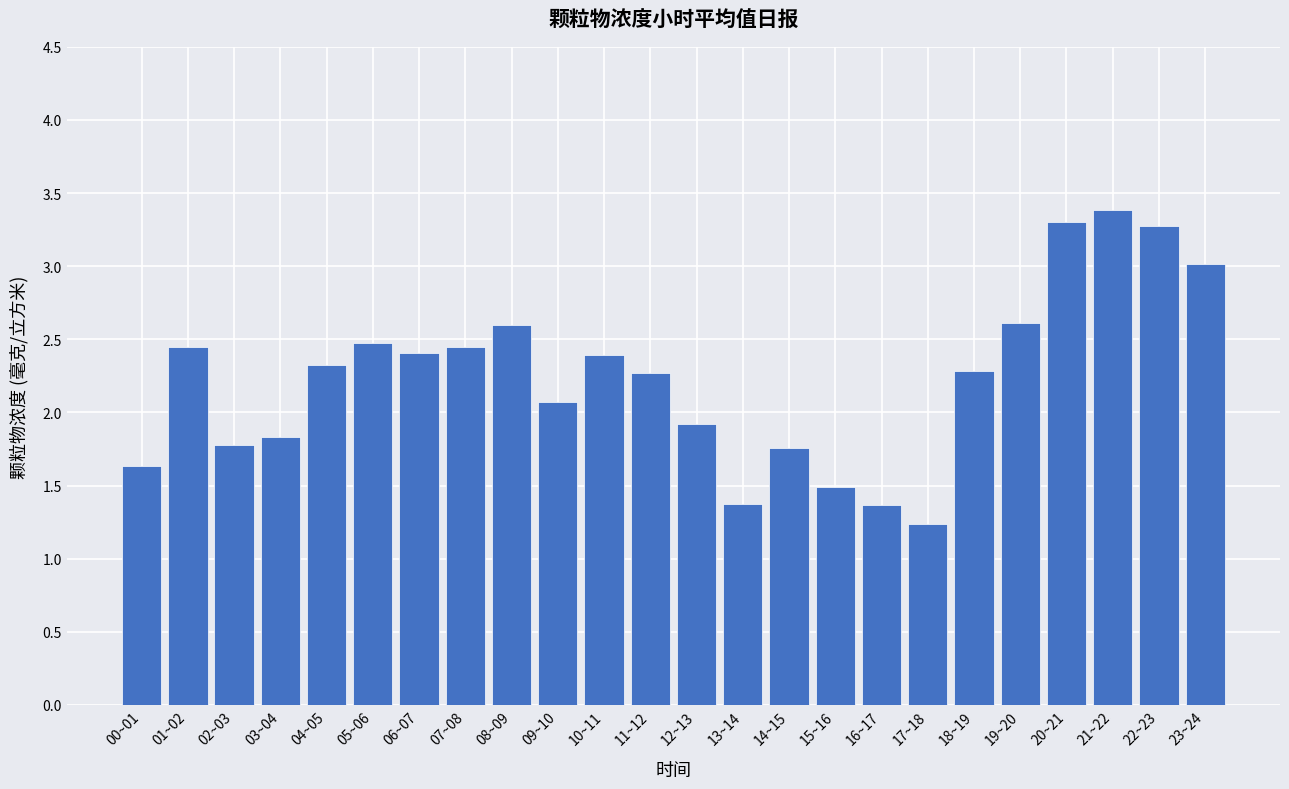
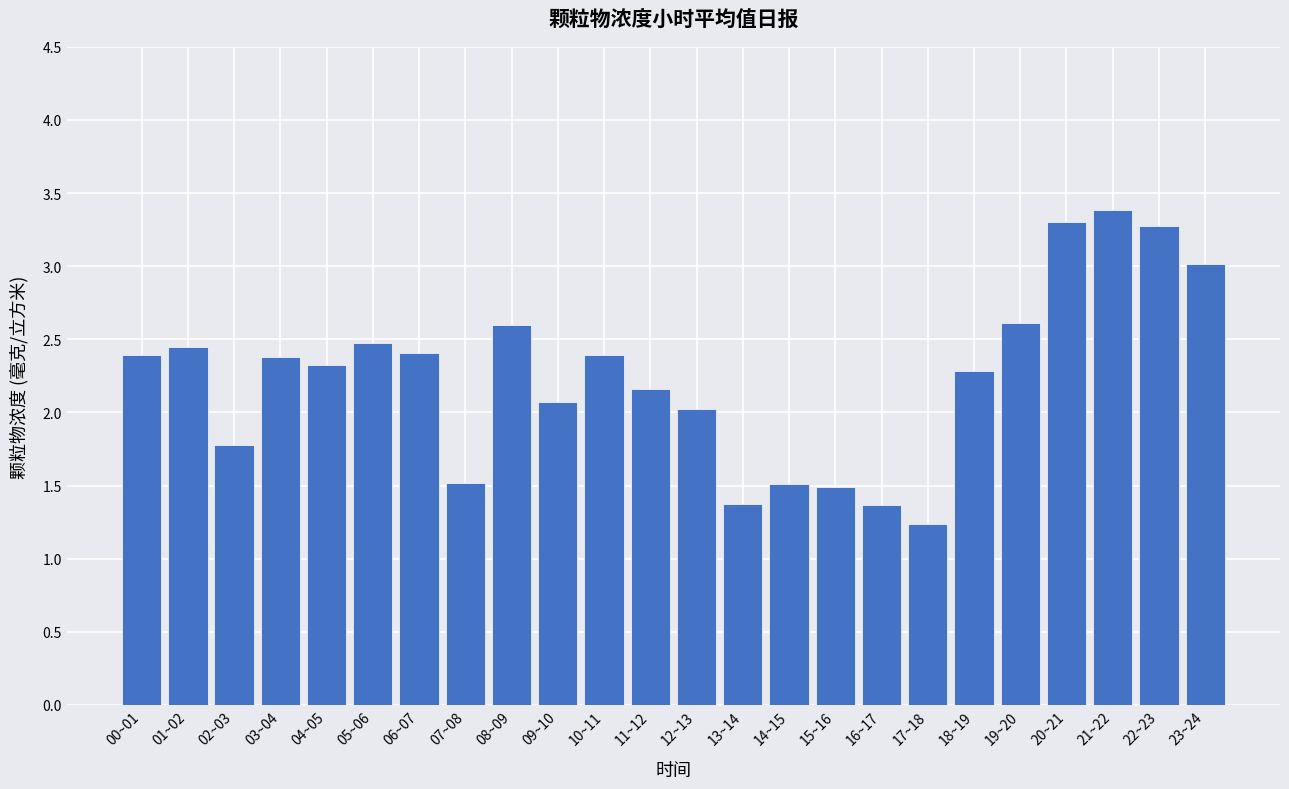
  {
-   "00~01": 1.63,
+   "00~01": 2.39,
    "01~02": 2.45,
    "02~03": 1.78,
-   "03~04": 1.83,
+   "03~04": 2.38,
    "04~05": 2.32,
    "05~06": 2.48,
    "06~07": 2.41,
-   "07~08": 2.45,
+   "07~08": 1.52,
    "08~09": 2.60,
    "09~10": 2.07,
    "10~11": 2.39,
-   "11~12": 2.27,
-   "12~13": 1.92,
+   "11~12": 2.16,
+   "12~13": 2.02,
    "13~14": 1.38,
-   "14~15": 1.76,
+   "14~15": 1.51,
    "15~16": 1.49,
    "16~17": 1.37,
    "17~18": 1.24,
    "18~19": 2.28,
    "19~20": 2.61,
    "20~21": 3.30,
    "21~22": 3.38,
    "22~23": 3.27,
    "23~24": 3.01
  }
